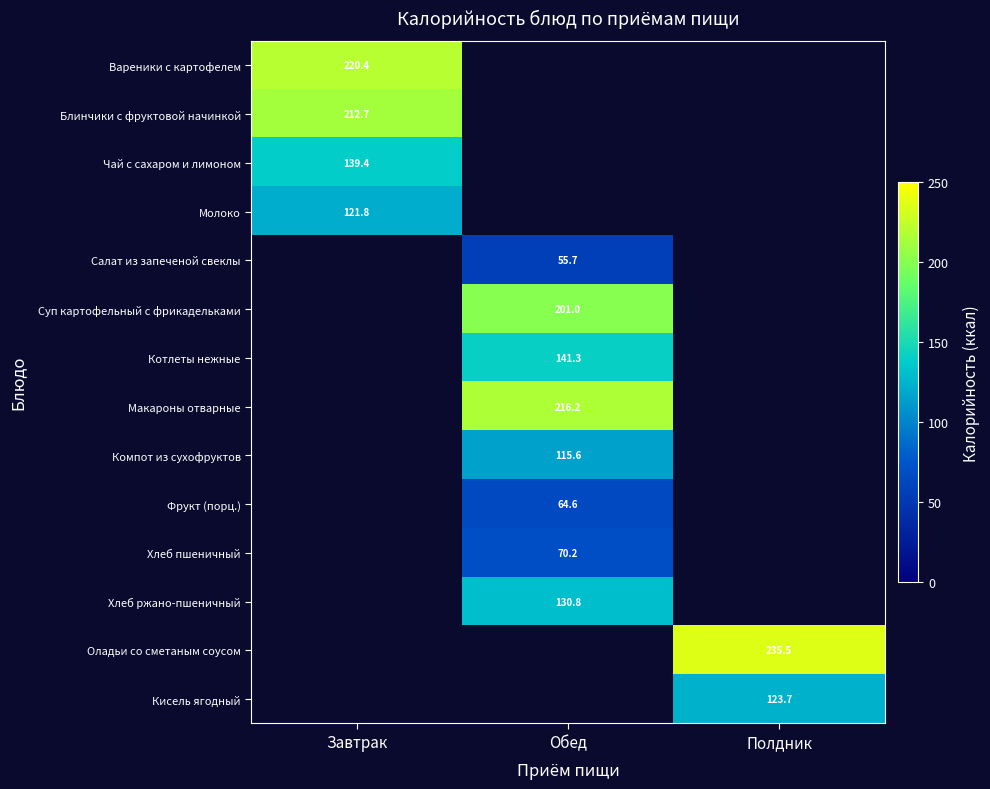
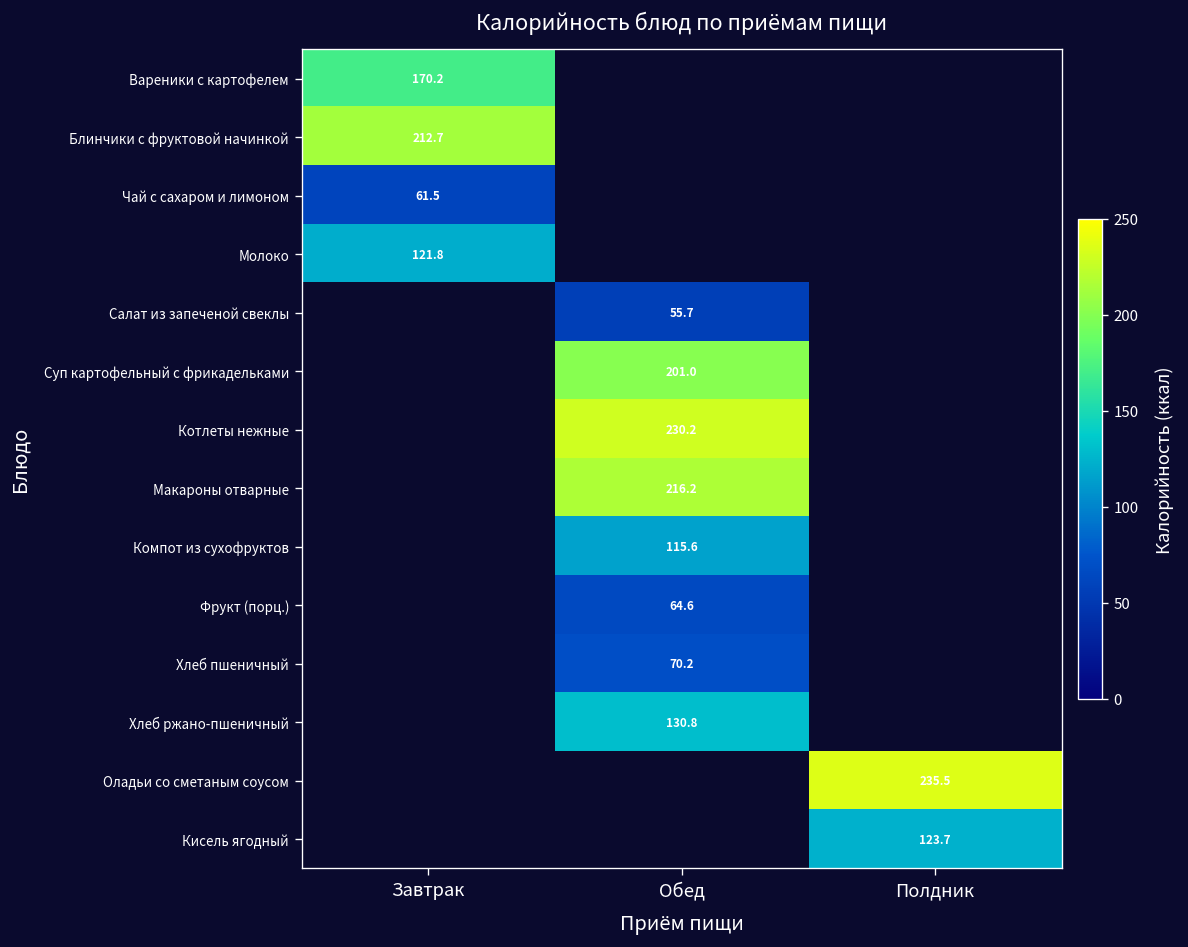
  {
    "Вареники с картофелем": {
-     "Завтрак": 220.4
+     "Завтрак": 170.2
    },
    "Блинчики с фруктовой начинкой": {
      "Завтрак": 212.7
    },
    "Чай с сахаром и лимоном": {
-     "Завтрак": 139.4
+     "Завтрак": 61.5
    },
    "Молоко": {
      "Завтрак": 121.8
    },
    "Салат из запеченой свеклы": {
      "Обед": 55.7
    },
    "Суп картофельный с фрикадельками": {
      "Обед": 201.0
    },
    "Котлеты нежные": {
-     "Обед": 141.3
+     "Обед": 230.2
    },
    "Макароны отварные": {
      "Обед": 216.2
    },
    "Компот из сухофруктов": {
      "Обед": 115.6
    },
    "Фрукт (порц.)": {
      "Обед": 64.6
    },
    "Хлеб пшеничный": {
      "Обед": 70.2
    },
    "Хлеб ржано-пшеничный": {
      "Обед": 130.8
    },
    "Оладьи со сметаным соусом": {
      "Полдник": 235.5
    },
    "Кисель ягодный": {
      "Полдник": 123.7
    }
  }
